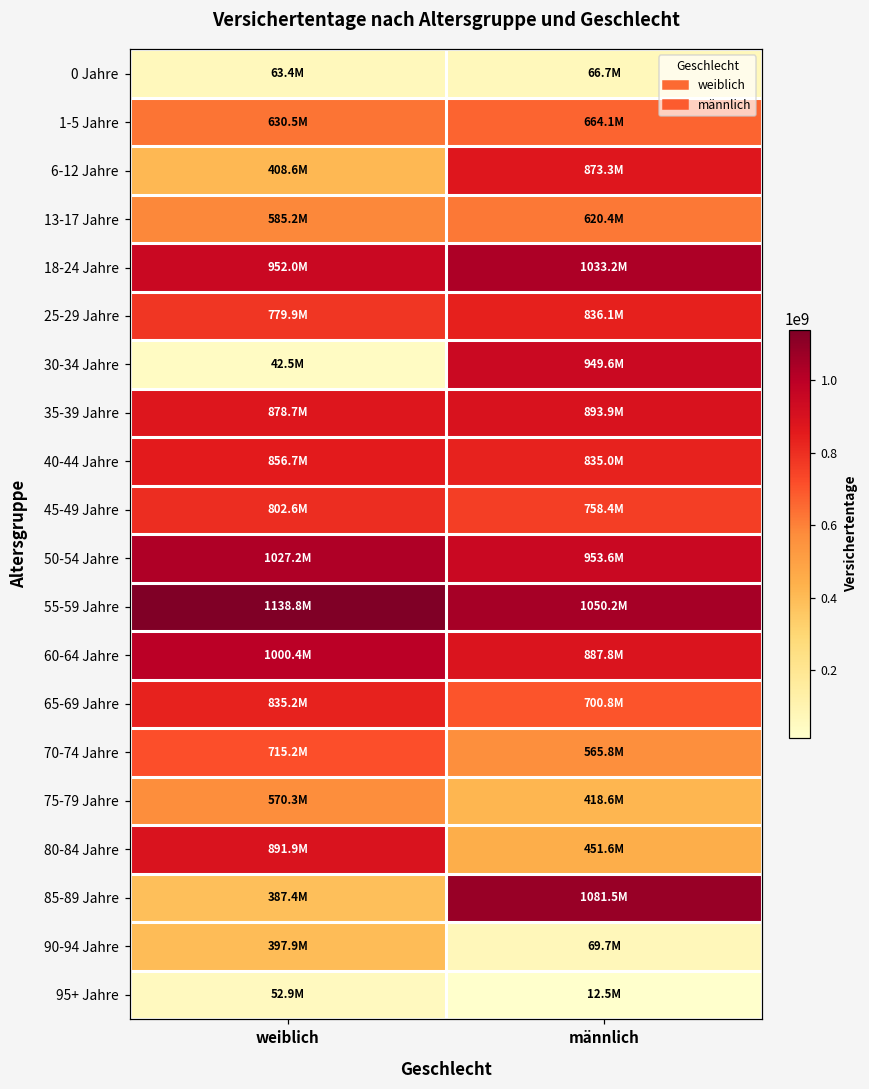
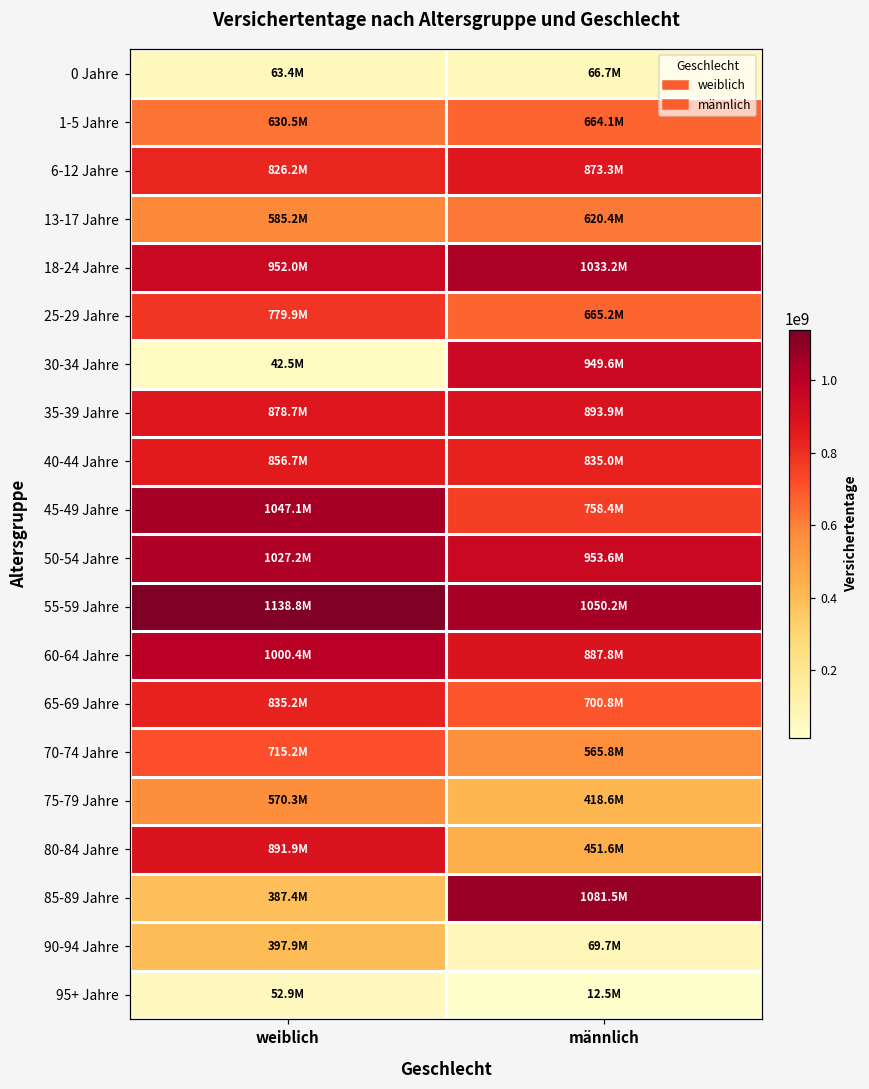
  {
    "0 Jahre": {
      "weiblich": "63.4M",
      "männlich": "66.7M"
    },
    "1-5 Jahre": {
      "weiblich": "630.5M",
      "männlich": "664.1M"
    },
    "6-12 Jahre": {
-     "weiblich": "408.6M",
+     "weiblich": "826.2M",
      "männlich": "873.3M"
    },
    "13-17 Jahre": {
      "weiblich": "585.2M",
      "männlich": "620.4M"
    },
    "18-24 Jahre": {
      "weiblich": "952.0M",
      "männlich": "1033.2M"
    },
    "25-29 Jahre": {
      "weiblich": "779.9M",
-     "männlich": "836.1M"
+     "männlich": "665.2M"
    },
    "30-34 Jahre": {
      "weiblich": "42.5M",
      "männlich": "949.6M"
    },
    "35-39 Jahre": {
      "weiblich": "878.7M",
      "männlich": "893.9M"
    },
    "40-44 Jahre": {
      "weiblich": "856.7M",
      "männlich": "835.0M"
    },
    "45-49 Jahre": {
-     "weiblich": "802.6M",
+     "weiblich": "1047.1M",
      "männlich": "758.4M"
    },
    "50-54 Jahre": {
      "weiblich": "1027.2M",
      "männlich": "953.6M"
    },
    "55-59 Jahre": {
      "weiblich": "1138.8M",
      "männlich": "1050.2M"
    },
    "60-64 Jahre": {
      "weiblich": "1000.4M",
      "männlich": "887.8M"
    },
    "65-69 Jahre": {
      "weiblich": "835.2M",
      "männlich": "700.8M"
    },
    "70-74 Jahre": {
      "weiblich": "715.2M",
      "männlich": "565.8M"
    },
    "75-79 Jahre": {
      "weiblich": "570.3M",
      "männlich": "418.6M"
    },
    "80-84 Jahre": {
      "weiblich": "891.9M",
      "männlich": "451.6M"
    },
    "85-89 Jahre": {
      "weiblich": "387.4M",
      "männlich": "1081.5M"
    },
    "90-94 Jahre": {
      "weiblich": "397.9M",
      "männlich": "69.7M"
    },
    "95+ Jahre": {
      "weiblich": "52.9M",
      "männlich": "12.5M"
    }
  }
